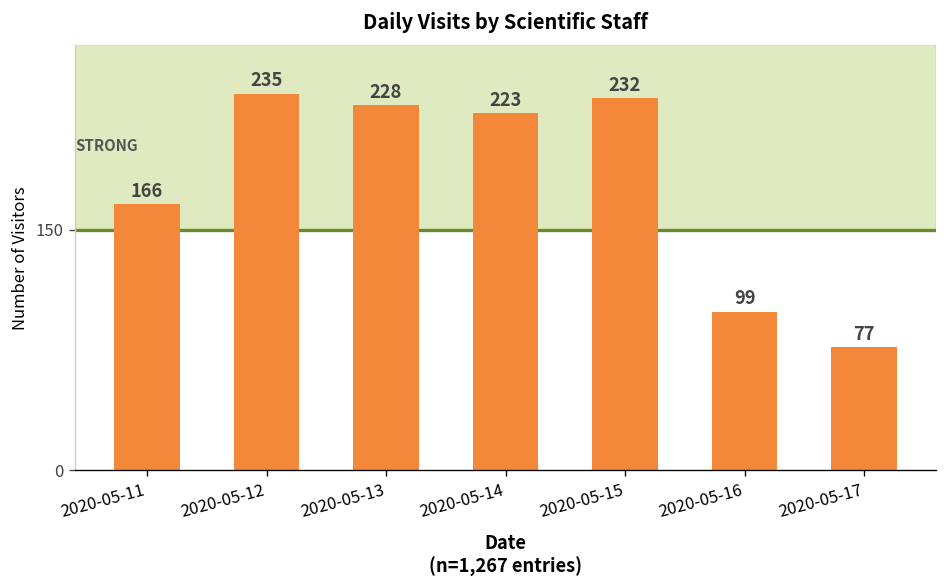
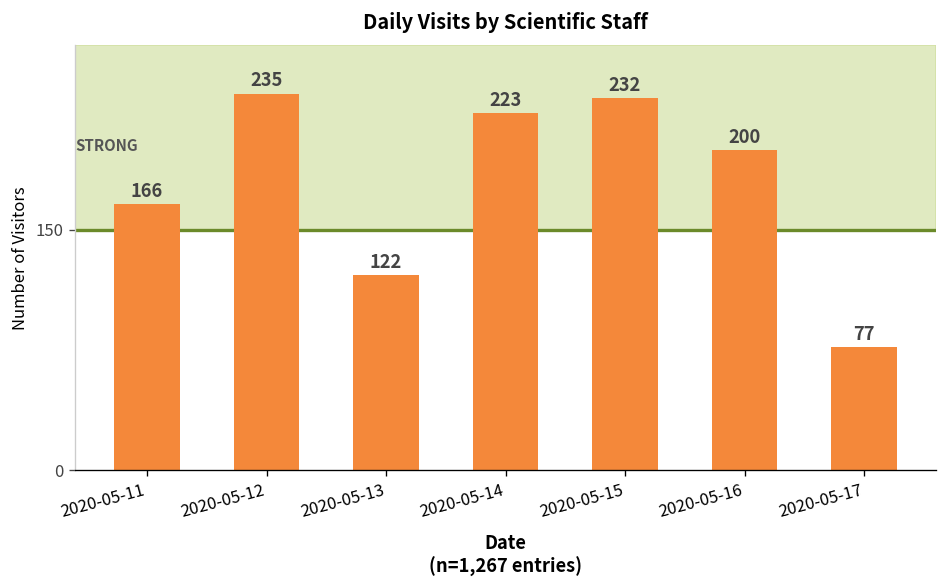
  {
    "2020-05-11": 166,
    "2020-05-12": 235,
-   "2020-05-13": 228,
+   "2020-05-13": 122,
    "2020-05-14": 223,
    "2020-05-15": 232,
-   "2020-05-16": 99,
+   "2020-05-16": 200,
    "2020-05-17": 77
  }
